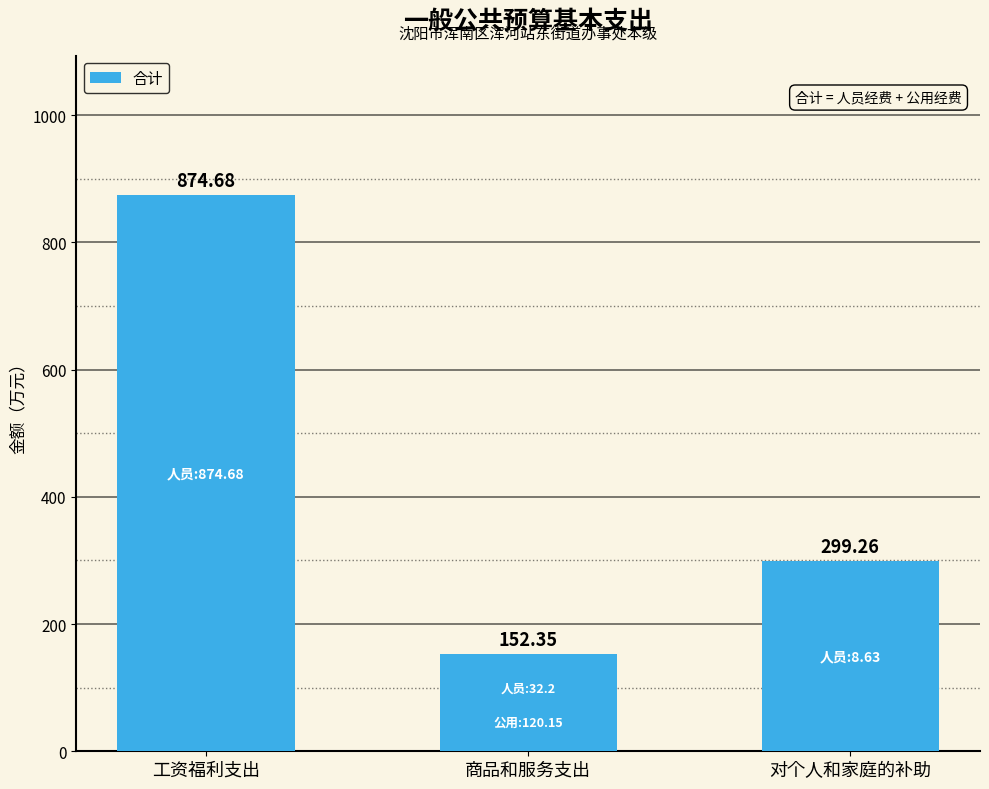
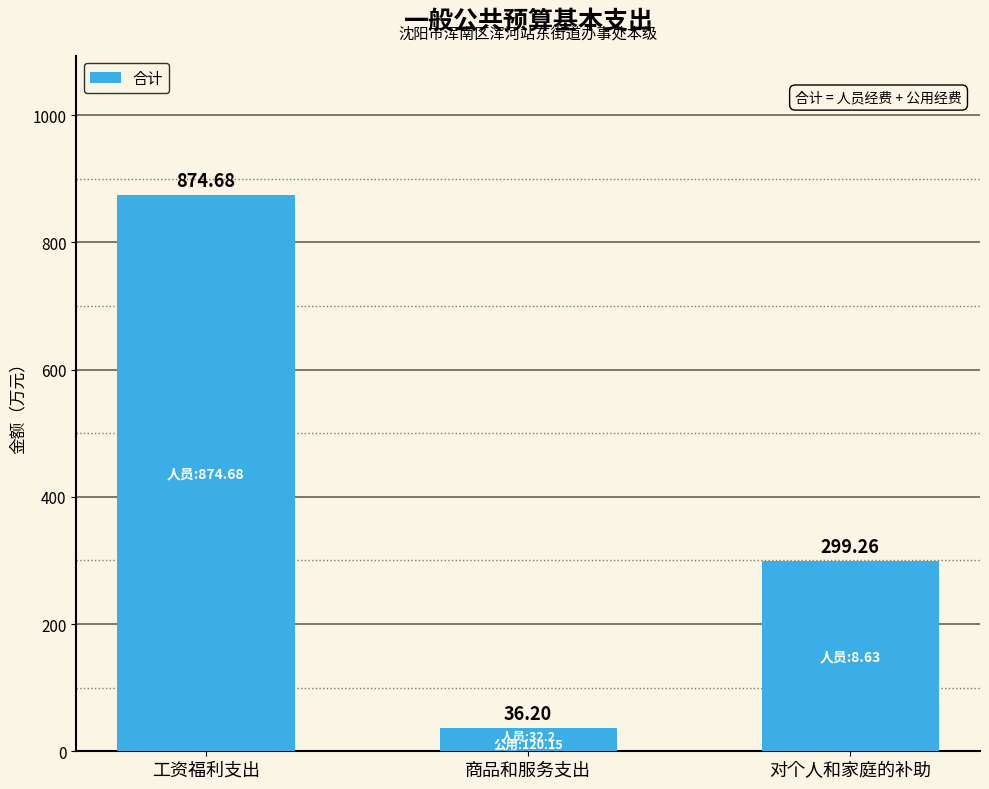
  {
    "工资福利支出": 874.68,
-   "商品和服务支出": 152.35,
+   "商品和服务支出": 36.20,
    "对个人和家庭的补助": 299.26
  }
